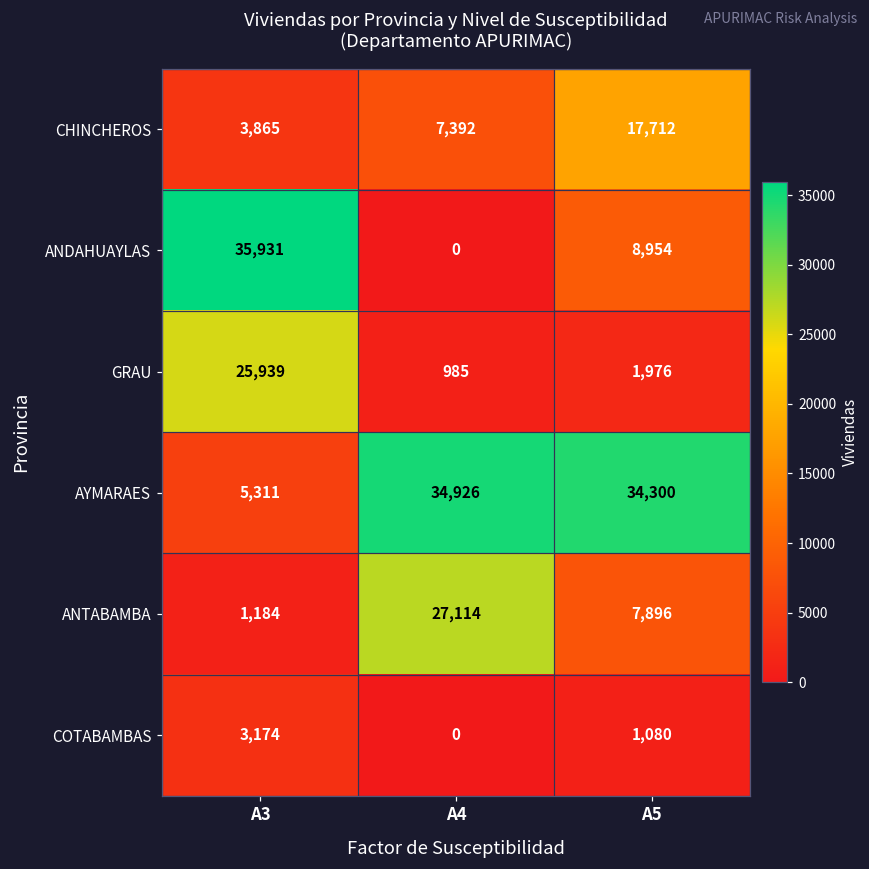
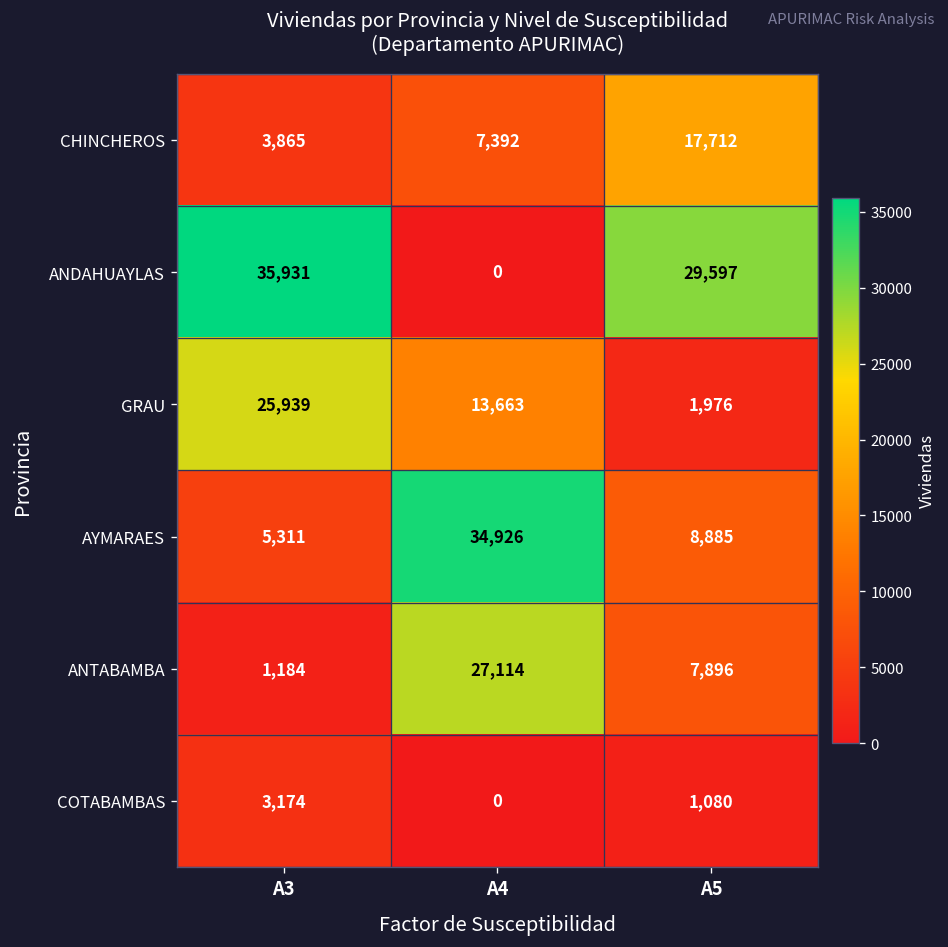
  {
    "CHINCHEROS": {
      "A3": "3,865",
      "A4": "7,392",
      "A5": "17,712"
    },
    "ANDAHUAYLAS": {
      "A3": "35,931",
      "A4": "0",
-     "A5": "8,954"
+     "A5": "29,597"
    },
    "GRAU": {
      "A3": "25,939",
-     "A4": "985",
+     "A4": "13,663",
      "A5": "1,976"
    },
    "AYMARAES": {
      "A3": "5,311",
      "A4": "34,926",
-     "A5": "34,300"
+     "A5": "8,885"
    },
    "ANTABAMBA": {
      "A3": "1,184",
      "A4": "27,114",
      "A5": "7,896"
    },
    "COTABAMBAS": {
      "A3": "3,174",
      "A4": "0",
      "A5": "1,080"
    }
  }
